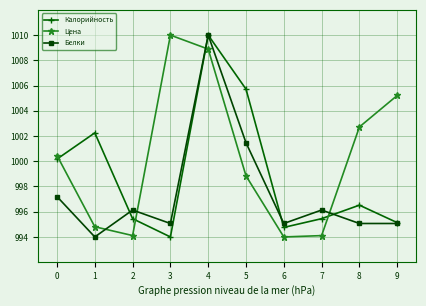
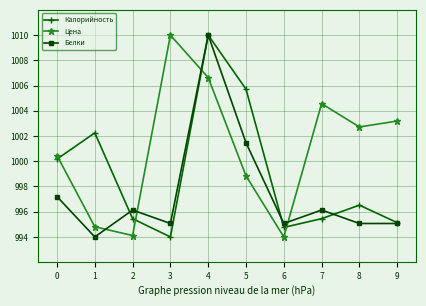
  {
    "Цена": {
      "0": 1000.5,
      "1": 994.8,
      "2": 994.1,
      "3": 1010.0,
-     "4": 1008.9,
+     "4": 1006.6,
      "5": 998.8,
      "6": 994.0,
-     "7": 994.1,
+     "7": 1004.6,
      "8": 1002.7,
-     "9": 1005.2
+     "9": 1003.2
    }
  }
